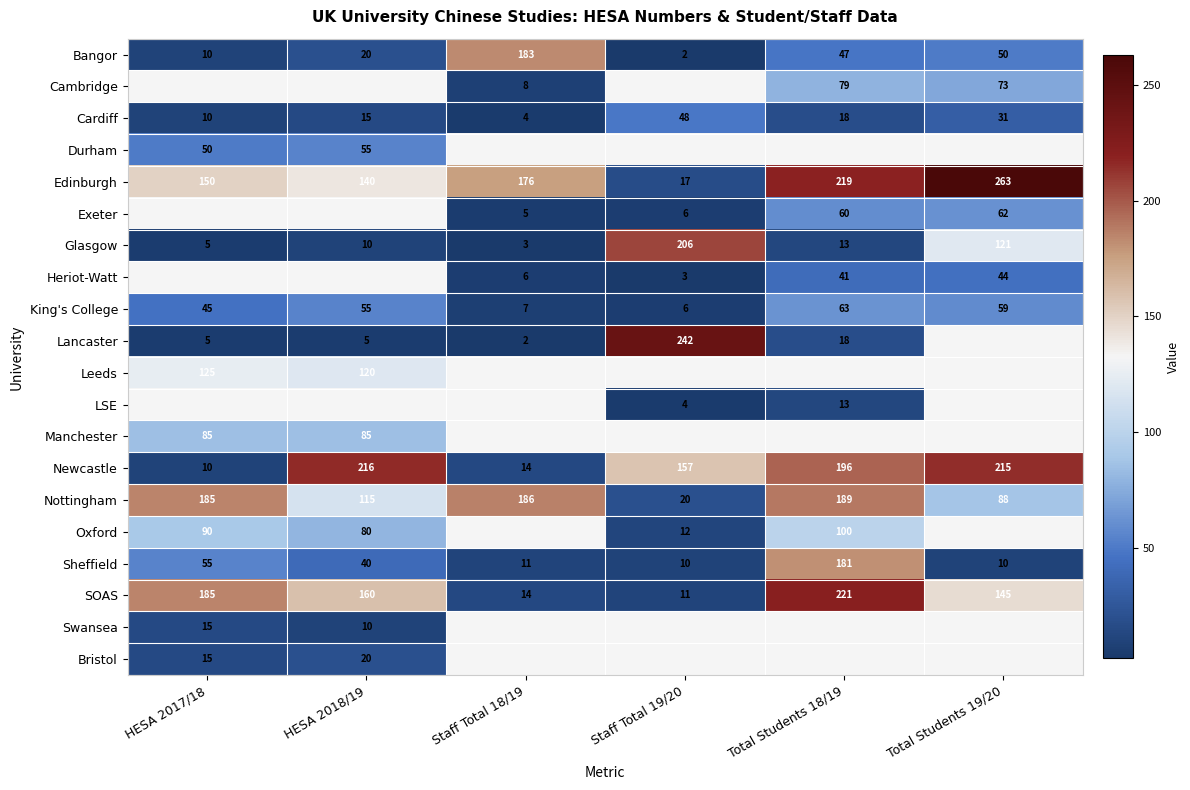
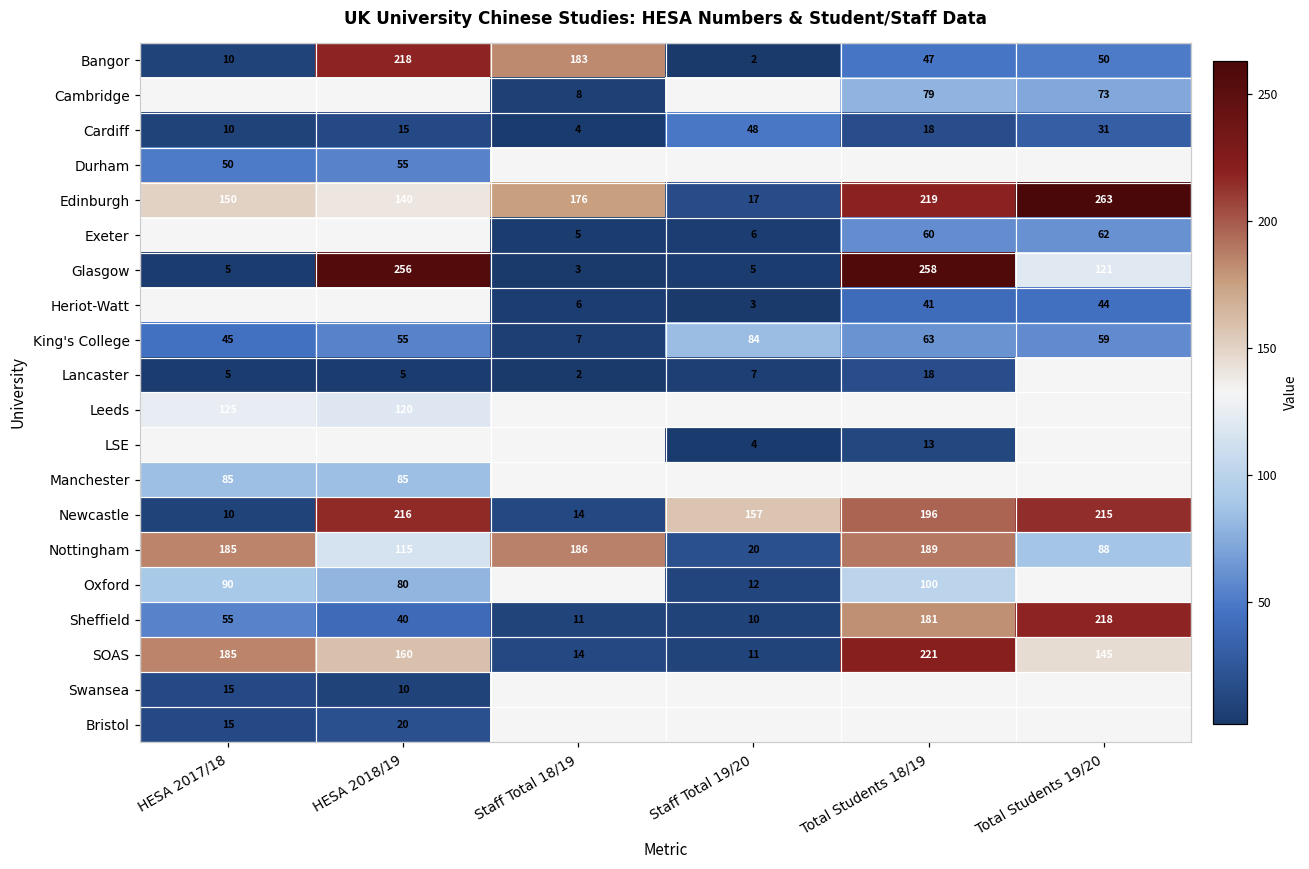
  {
    "Bangor": {
      "HESA 2017/18": 10,
-     "HESA 2018/19": 20,
+     "HESA 2018/19": 218,
      "Staff Total 18/19": 183,
      "Staff Total 19/20": 2,
      "Total Students 18/19": 47,
      "Total Students 19/20": 50
    },
    "Cambridge": {
      "Staff Total 18/19": 8,
      "Total Students 18/19": 79,
      "Total Students 19/20": 73
    },
    "Cardiff": {
      "HESA 2017/18": 10,
      "HESA 2018/19": 15,
      "Staff Total 18/19": 4,
      "Staff Total 19/20": 48,
      "Total Students 18/19": 18,
      "Total Students 19/20": 31
    },
    "Durham": {
      "HESA 2017/18": 50,
      "HESA 2018/19": 55
    },
    "Edinburgh": {
      "HESA 2017/18": 150,
      "Staff Total 18/19": 176,
      "Staff Total 19/20": 17,
      "Total Students 18/19": 219,
      "Total Students 19/20": 263
    },
    "Exeter": {
      "Staff Total 18/19": 5,
      "Staff Total 19/20": 6,
      "Total Students 18/19": 60,
      "Total Students 19/20": 62
    },
    "Glasgow": {
      "HESA 2017/18": 5,
-     "HESA 2018/19": 10,
+     "HESA 2018/19": 256,
      "Staff Total 18/19": 3,
-     "Staff Total 19/20": 206,
-     "Total Students 18/19": 13
+     "Staff Total 19/20": 5,
+     "Total Students 18/19": 258
    },
    "Heriot-Watt": {
      "Staff Total 18/19": 6,
      "Staff Total 19/20": 3,
      "Total Students 18/19": 41,
      "Total Students 19/20": 44
    },
    "King's College": {
      "HESA 2017/18": 45,
      "HESA 2018/19": 55,
      "Staff Total 18/19": 7,
-     "Staff Total 19/20": 6,
+     "Staff Total 19/20": 84,
      "Total Students 18/19": 63,
      "Total Students 19/20": 59
    },
    "Lancaster": {
      "HESA 2017/18": 5,
      "HESA 2018/19": 5,
      "Staff Total 18/19": 2,
-     "Staff Total 19/20": 242,
+     "Staff Total 19/20": 7,
      "Total Students 18/19": 18
    },
    "LSE": {
      "Staff Total 19/20": 4,
      "Total Students 18/19": 13
    },
    "Manchester": {
      "HESA 2017/18": 85,
      "HESA 2018/19": 85
    },
    "Newcastle": {
      "HESA 2017/18": 10,
      "HESA 2018/19": 216,
      "Staff Total 18/19": 14,
      "Staff Total 19/20": 157,
      "Total Students 18/19": 196,
      "Total Students 19/20": 215
    },
    "Nottingham": {
      "HESA 2017/18": 185,
      "Staff Total 18/19": 186,
      "Staff Total 19/20": 20,
      "Total Students 18/19": 189,
      "Total Students 19/20": 88
    },
    "Oxford": {
      "HESA 2017/18": 90,
      "HESA 2018/19": 80,
      "Staff Total 19/20": 12,
      "Total Students 18/19": 100
    },
    "Sheffield": {
      "HESA 2017/18": 55,
      "HESA 2018/19": 40,
      "Staff Total 18/19": 11,
      "Staff Total 19/20": 10,
      "Total Students 18/19": 181,
-     "Total Students 19/20": 10
+     "Total Students 19/20": 218
    },
    "SOAS": {
      "HESA 2017/18": 185,
      "HESA 2018/19": 160,
      "Staff Total 18/19": 14,
      "Staff Total 19/20": 11,
      "Total Students 18/19": 221
    },
    "Swansea": {
      "HESA 2017/18": 15,
      "HESA 2018/19": 10
    },
    "Bristol": {
      "HESA 2017/18": 15,
      "HESA 2018/19": 20
    }
  }
